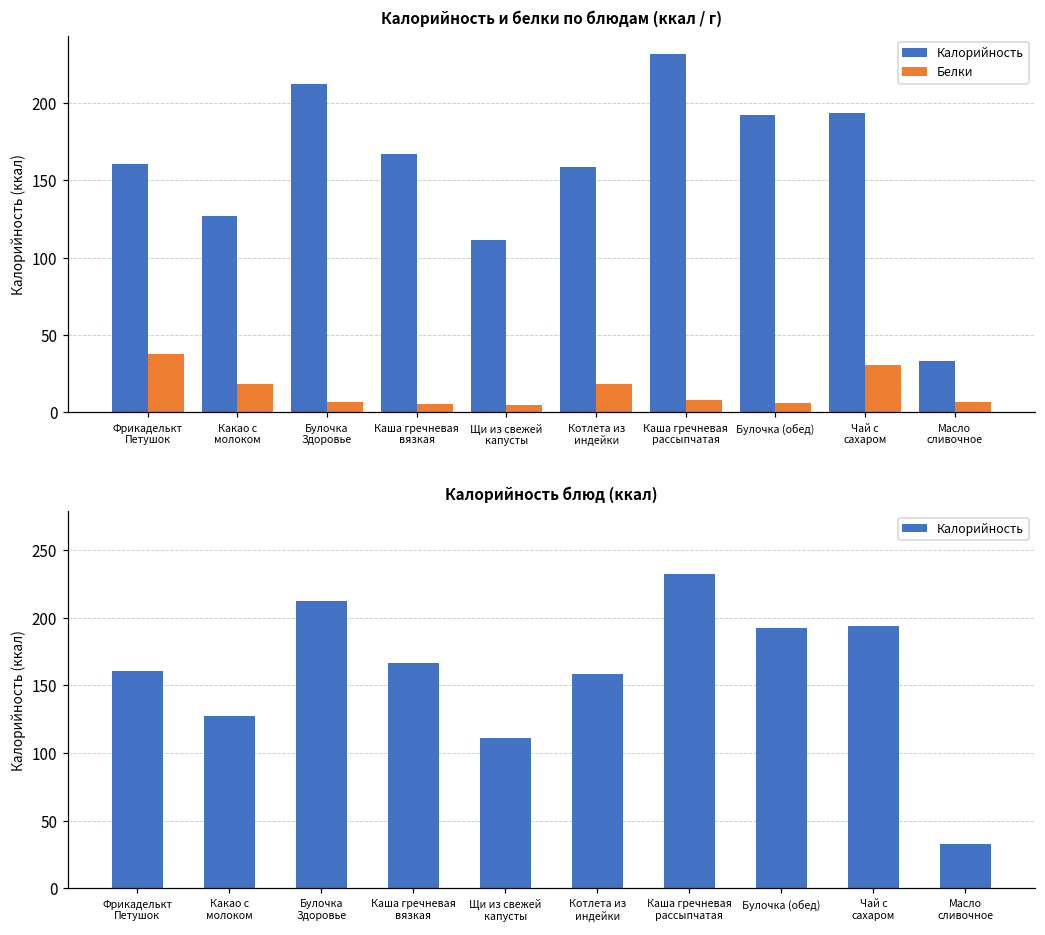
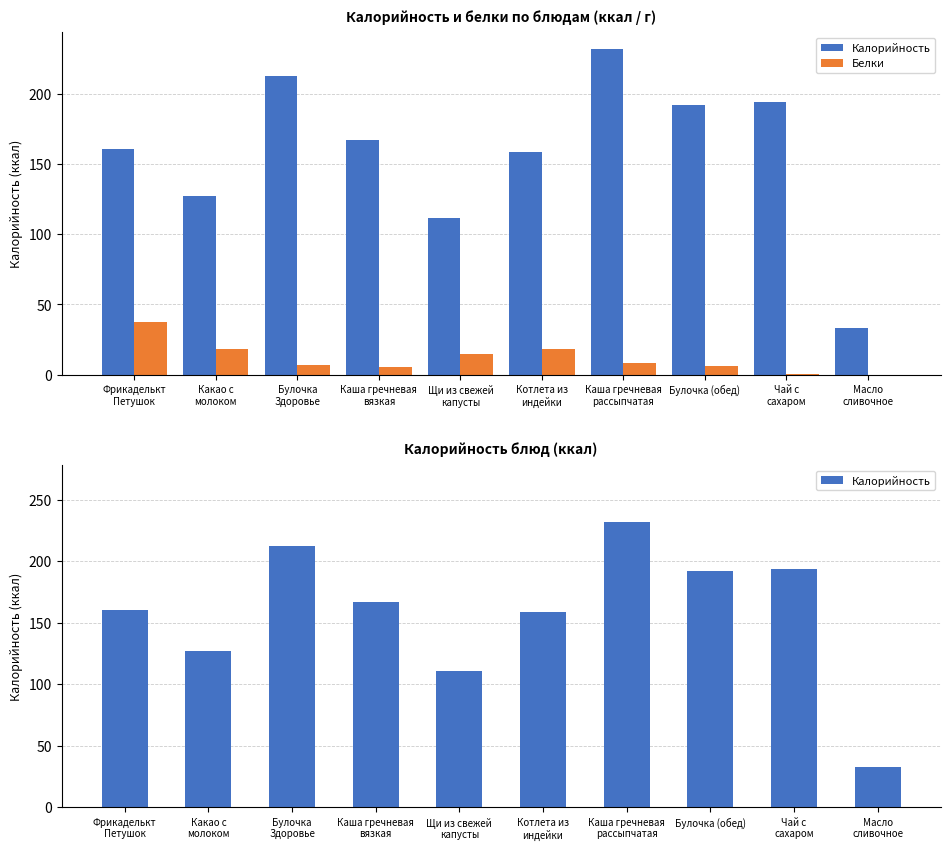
  {
    "Калорийность и белки по блюдам (ккал / г)": {
      "Калорийность": {
        "Фрикаделькт Петушок": 161,
        "Какао с молоком": 127,
        "Булочка Здоровье": 212,
        "Каша гречневая вязкая": 167,
        "Щи из свежей капусты": 111,
        "Котлета из индейки": 159,
        "Каша гречневая рассыпчатая": 232,
        "Булочка (обед)": 192,
        "Чай с сахаром": 194,
        "Масло сливочное": 33
      },
      "Белки": {
        "Фрикаделькт Петушок": 38,
        "Какао с молоком": 18,
        "Булочка Здоровье": 7,
        "Каша гречневая вязкая": 6,
-       "Щи из свежей капусты": 5,
+       "Щи из свежей капусты": 15,
        "Котлета из индейки": 18,
        "Каша гречневая рассыпчатая": 8,
        "Булочка (обед)": 6,
-       "Чай с сахаром": 30,
-       "Масло сливочное": 7
+       "Чай с сахаром": 0,
+       "Масло сливочное": 0
      }
    },
    "Калорийность блюд (ккал)": {
      "Фрикаделькт Петушок": 161,
      "Какао с молоком": 127,
      "Булочка Здоровье": 212,
      "Каша гречневая вязкая": 167,
      "Щи из свежей капусты": 111,
      "Котлета из индейки": 159,
      "Каша гречневая рассыпчатая": 232,
      "Булочка (обед)": 192,
      "Чай с сахаром": 194,
      "Масло сливочное": 33
    }
  }
